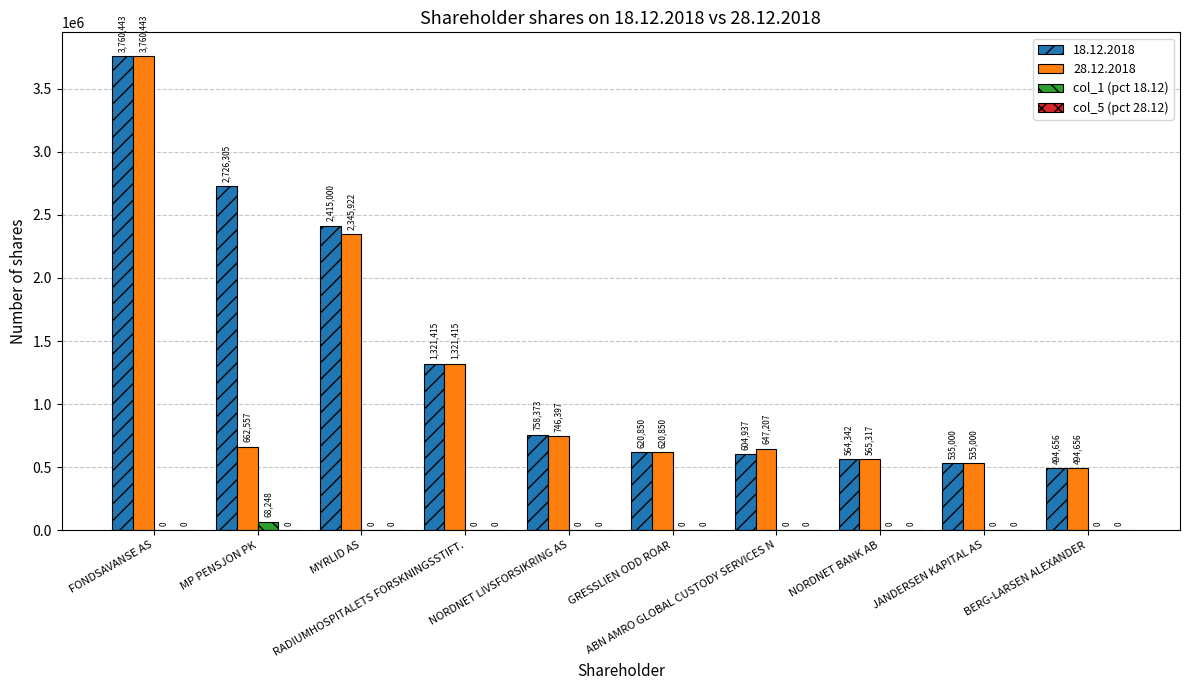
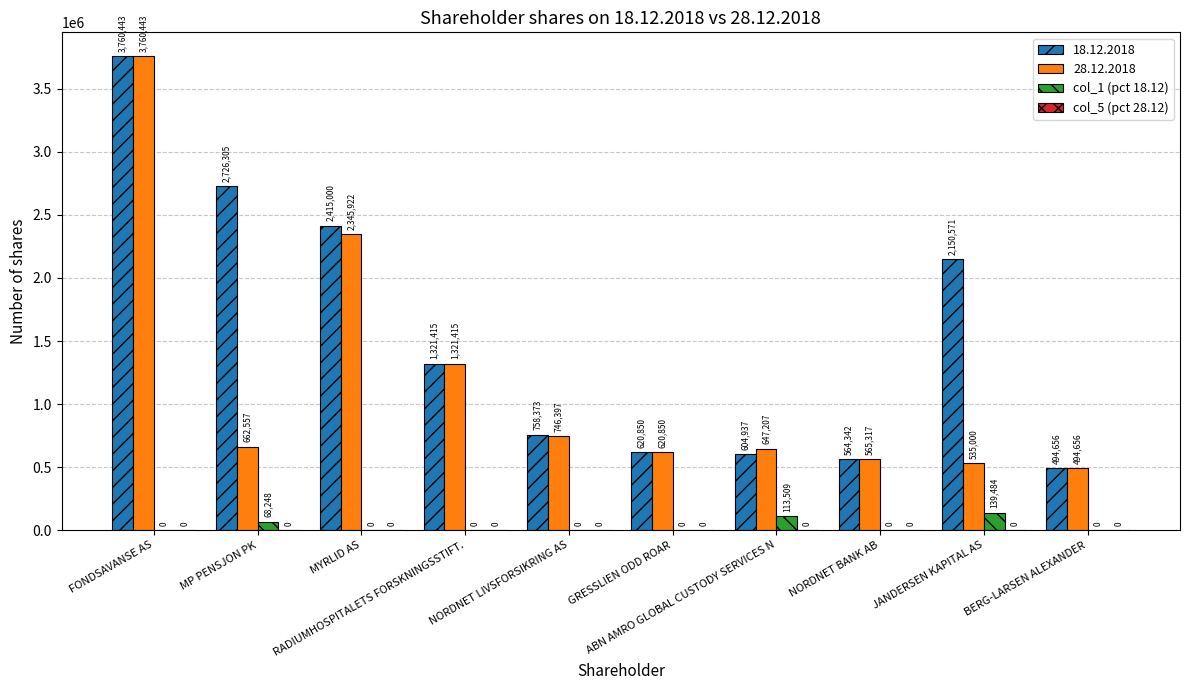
  {
    "18.12.2018": {
      "FONDSAVANSE AS": "3,760,443",
      "MP PENSJON PK": "2,726,305",
      "MYRLID AS": "2,415,000",
      "RADIUMHOSPITALETS FORSKNINGSSTIFT.": "1,321,415",
      "NORDNET LIVSFORSIKRING AS": "758,373",
      "GRESSLIEN ODD ROAR": "620,850",
      "ABN AMRO GLOBAL CUSTODY SERVICES N": "604,937",
      "NORDNET BANK AB": "564,342",
-     "JANDERSEN KAPITAL AS": "535,000",
+     "JANDERSEN KAPITAL AS": "2,150,571",
      "BERG-LARSEN ALEXANDER": "494,656"
    },
    "28.12.2018": {
      "FONDSAVANSE AS": "3,760,443",
      "MP PENSJON PK": "662,557",
      "MYRLID AS": "2,345,922",
      "RADIUMHOSPITALETS FORSKNINGSSTIFT.": "1,321,415",
      "NORDNET LIVSFORSIKRING AS": "746,397",
      "GRESSLIEN ODD ROAR": "620,850",
      "ABN AMRO GLOBAL CUSTODY SERVICES N": "647,207",
      "NORDNET BANK AB": "565,317",
      "JANDERSEN KAPITAL AS": "535,000",
      "BERG-LARSEN ALEXANDER": "494,656"
    },
    "col_1 (pct 18.12)": {
      "FONDSAVANSE AS": "0",
      "MP PENSJON PK": "68,248",
      "MYRLID AS": "0",
      "RADIUMHOSPITALETS FORSKNINGSSTIFT.": "0",
      "NORDNET LIVSFORSIKRING AS": "0",
      "GRESSLIEN ODD ROAR": "0",
-     "ABN AMRO GLOBAL CUSTODY SERVICES N": "0",
+     "ABN AMRO GLOBAL CUSTODY SERVICES N": "113,509",
      "NORDNET BANK AB": "0",
-     "JANDERSEN KAPITAL AS": "0",
+     "JANDERSEN KAPITAL AS": "139,484",
      "BERG-LARSEN ALEXANDER": "0"
    },
    "col_5 (pct 28.12)": {
      "FONDSAVANSE AS": "0",
      "MP PENSJON PK": "0",
      "MYRLID AS": "0",
      "RADIUMHOSPITALETS FORSKNINGSSTIFT.": "0",
      "NORDNET LIVSFORSIKRING AS": "0",
      "GRESSLIEN ODD ROAR": "0",
      "ABN AMRO GLOBAL CUSTODY SERVICES N": "0",
      "NORDNET BANK AB": "0",
      "JANDERSEN KAPITAL AS": "0",
      "BERG-LARSEN ALEXANDER": "0"
    }
  }
